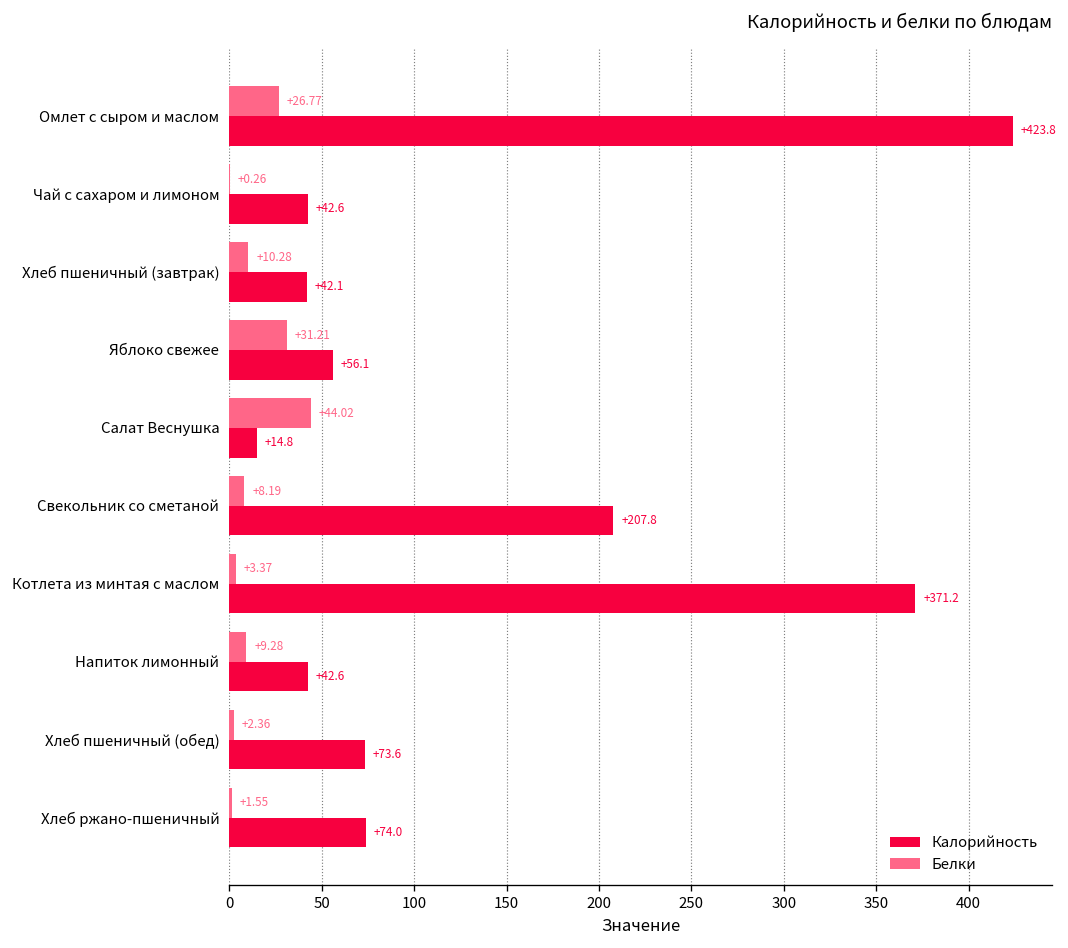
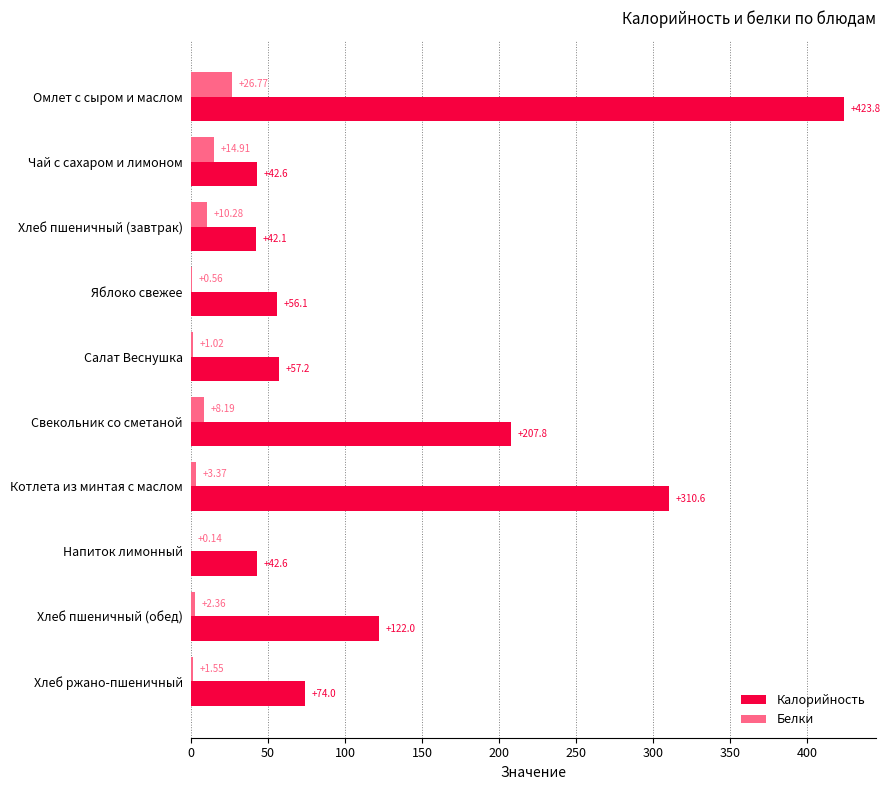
  {
    "Калорийность": {
      "Омлет с сыром и маслом": "+423.8",
      "Чай с сахаром и лимоном": "+42.6",
      "Хлеб пшеничный (завтрак)": "+42.1",
      "Яблоко свежее": "+56.1",
-     "Салат Веснушка": "+14.8",
+     "Салат Веснушка": "+57.2",
      "Свекольник со сметаной": "+207.8",
-     "Котлета из минтая с маслом": "+371.2",
+     "Котлета из минтая с маслом": "+310.6",
      "Напиток лимонный": "+42.6",
-     "Хлеб пшеничный (обед)": "+73.6",
+     "Хлеб пшеничный (обед)": "+122.0",
      "Хлеб ржано-пшеничный": "+74.0"
    },
    "Белки": {
      "Омлет с сыром и маслом": "+26.77",
-     "Чай с сахаром и лимоном": "+0.26",
+     "Чай с сахаром и лимоном": "+14.91",
      "Хлеб пшеничный (завтрак)": "+10.28",
-     "Яблоко свежее": "+31.21",
-     "Салат Веснушка": "+44.02",
+     "Яблоко свежее": "+0.56",
+     "Салат Веснушка": "+1.02",
      "Свекольник со сметаной": "+8.19",
      "Котлета из минтая с маслом": "+3.37",
-     "Напиток лимонный": "+9.28",
+     "Напиток лимонный": "+0.14",
      "Хлеб пшеничный (обед)": "+2.36",
      "Хлеб ржано-пшеничный": "+1.55"
    }
  }
